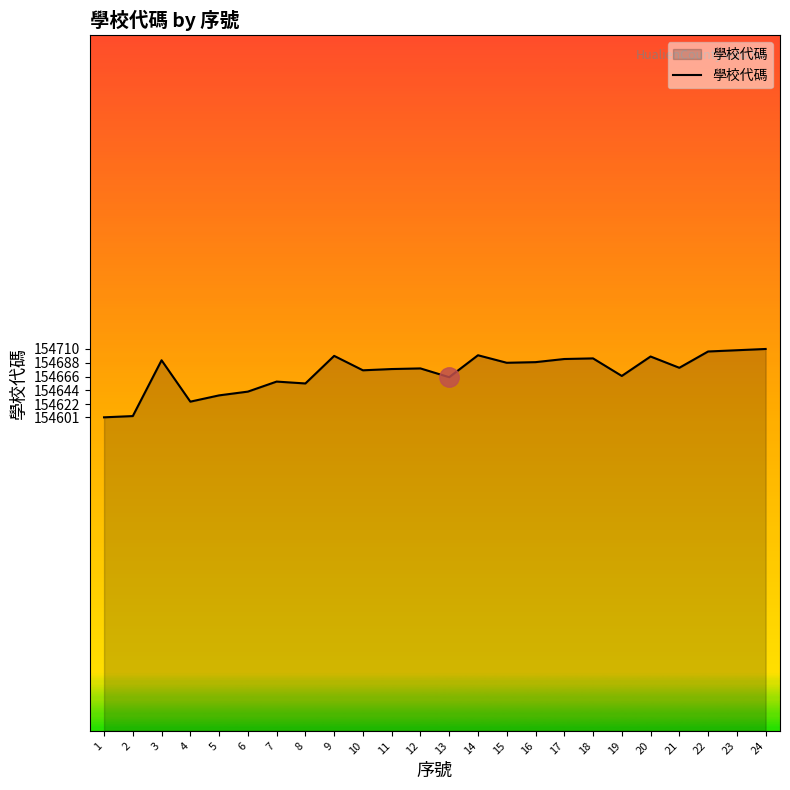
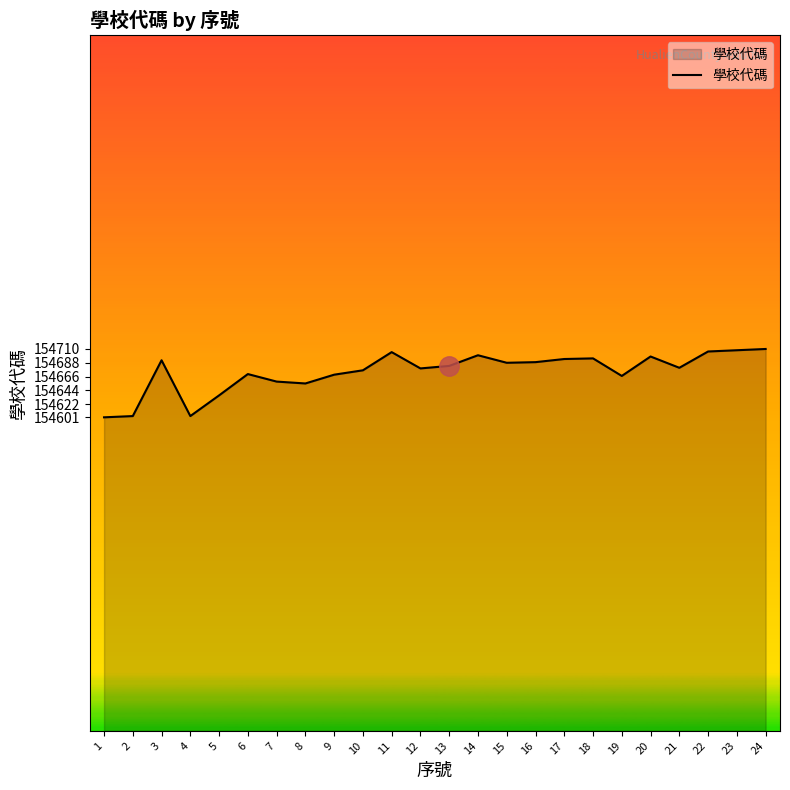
  {
    "學校代碼": {
      "1": 154600,
      "2": 154600,
      "3": 154690,
-     "4": 154630,
+     "4": 154600,
      "5": 154640,
-     "6": 154640,
+     "6": 154670,
      "7": 154660,
      "8": 154660,
-     "9": 154700,
+     "9": 154670,
      "10": 154680,
-     "11": 154680,
+     "11": 154710,
      "12": 154680,
-     "13": 154670,
+     "13": 154680,
      "14": 154700,
      "15": 154690,
      "16": 154690,
      "17": 154690,
      "18": 154700,
      "19": 154670,
      "20": 154700,
      "21": 154680,
      "22": 154710,
      "23": 154710,
      "24": 154710
    }
  }
